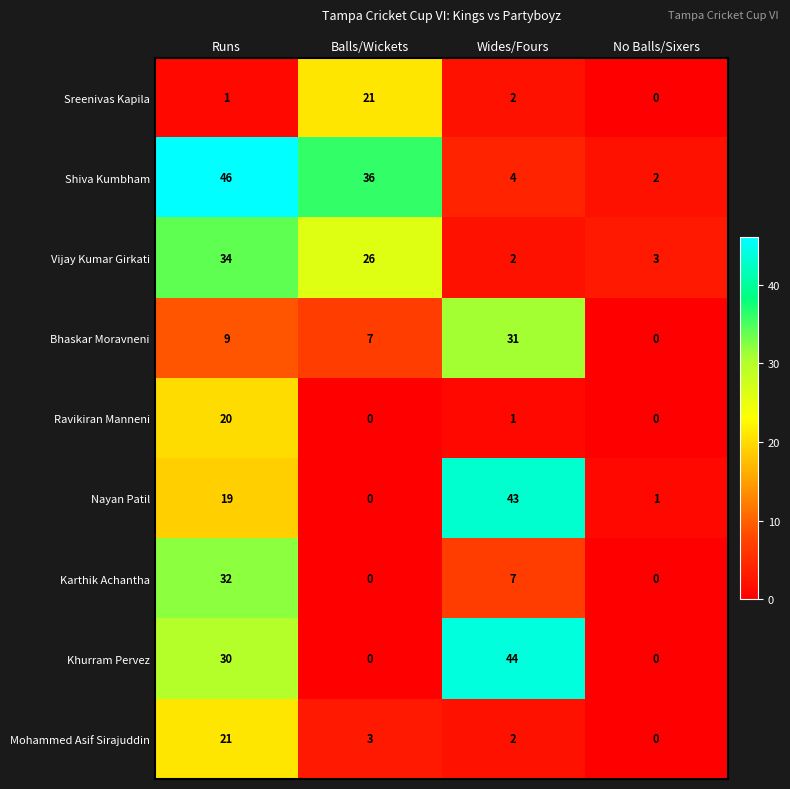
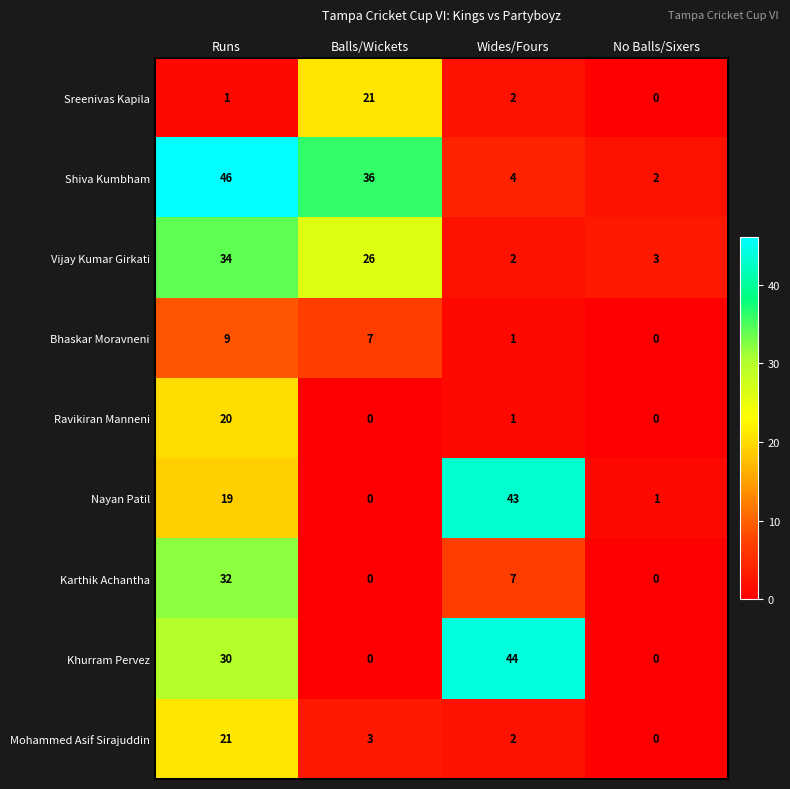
  {
    "Sreenivas Kapila": {
      "Runs": 1,
      "Balls/Wickets": 21,
      "Wides/Fours": 2,
      "No Balls/Sixers": 0
    },
    "Shiva Kumbham": {
      "Runs": 46,
      "Balls/Wickets": 36,
      "Wides/Fours": 4,
      "No Balls/Sixers": 2
    },
    "Vijay Kumar Girkati": {
      "Runs": 34,
      "Balls/Wickets": 26,
      "Wides/Fours": 2,
      "No Balls/Sixers": 3
    },
    "Bhaskar Moravneni": {
      "Runs": 9,
      "Balls/Wickets": 7,
-     "Wides/Fours": 31,
+     "Wides/Fours": 1,
      "No Balls/Sixers": 0
    },
    "Ravikiran Manneni": {
      "Runs": 20,
      "Balls/Wickets": 0,
      "Wides/Fours": 1,
      "No Balls/Sixers": 0
    },
    "Nayan Patil": {
      "Runs": 19,
      "Balls/Wickets": 0,
      "Wides/Fours": 43,
      "No Balls/Sixers": 1
    },
    "Karthik Achantha": {
      "Runs": 32,
      "Balls/Wickets": 0,
      "Wides/Fours": 7,
      "No Balls/Sixers": 0
    },
    "Khurram Pervez": {
      "Runs": 30,
      "Balls/Wickets": 0,
      "Wides/Fours": 44,
      "No Balls/Sixers": 0
    },
    "Mohammed Asif Sirajuddin": {
      "Runs": 21,
      "Balls/Wickets": 3,
      "Wides/Fours": 2,
      "No Balls/Sixers": 0
    }
  }
